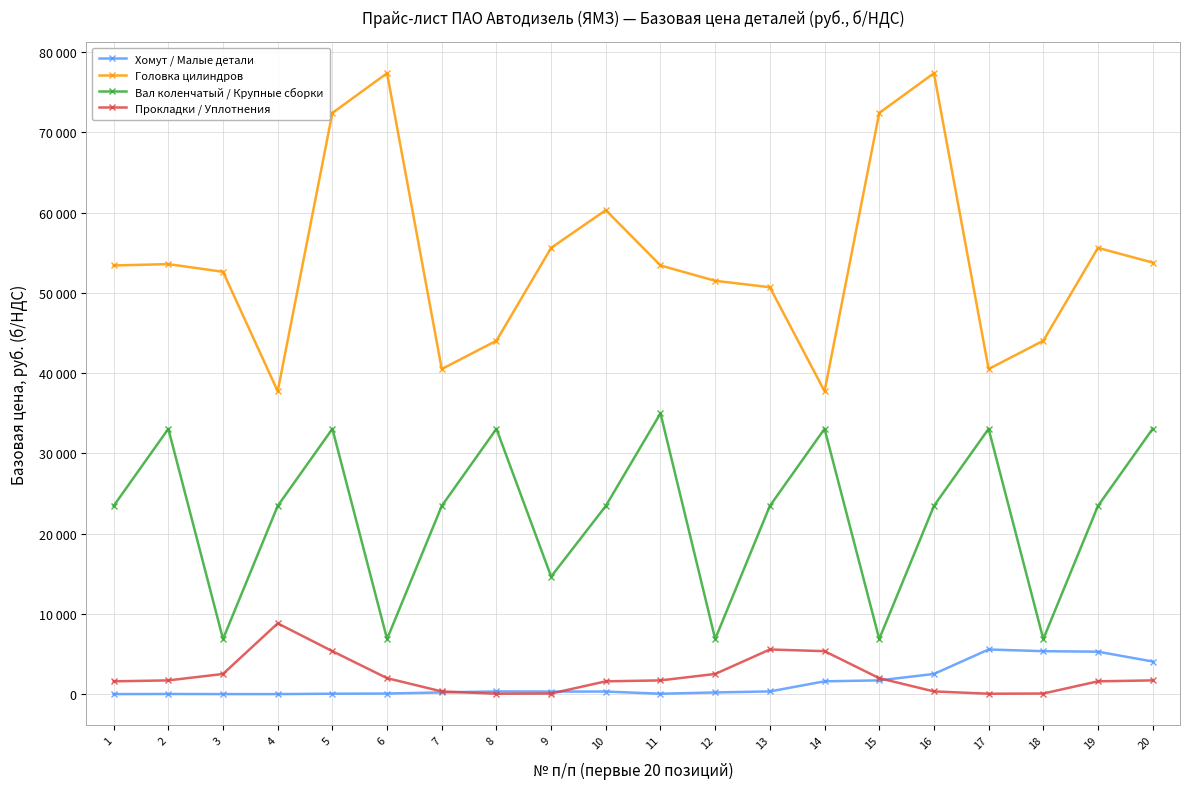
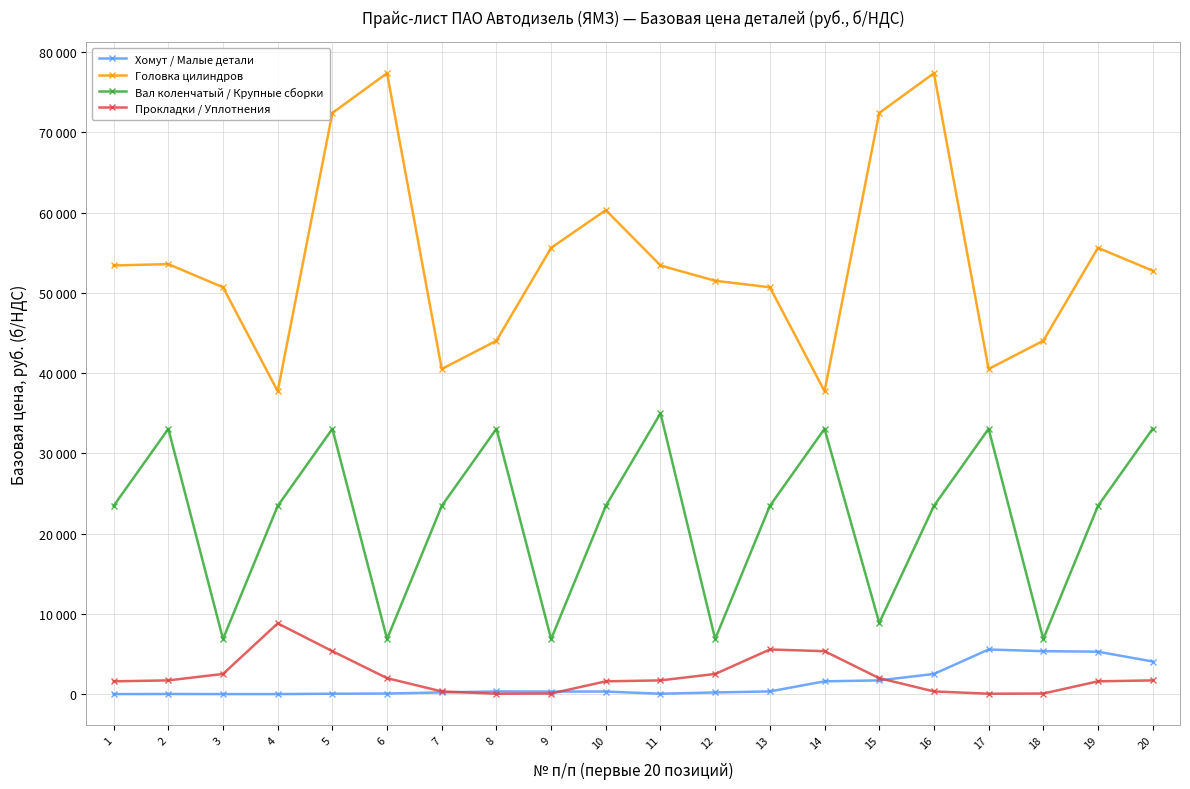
  {
    "Хомут / Малые детали": {
      "1": 0,
      "2": 0,
      "3": 0,
      "4": 0,
      "5": 0,
      "6": 0,
      "10": 0,
      "11": 0,
      "12": 0,
      "13": 0,
      "14": 2000,
      "16": 3000,
      "17": 6000,
      "18": 5000,
      "19": 5000,
      "20": 4000
    },
    "Головка цилиндров": {
      "1": 53000,
      "2": 54000,
-     "3": 53000,
+     "3": 51000,
      "4": 38000,
      "5": 72000,
      "6": 77000,
      "7": 41000,
      "8": 44000,
      "9": 56000,
      "10": 60000,
      "11": 53000,
      "12": 52000,
      "13": 51000,
      "14": 38000,
      "15": 72000,
      "16": 77000,
      "17": 41000,
      "18": 44000,
      "19": 56000,
-     "20": 54000
+     "20": 53000
    },
    "Вал коленчатый / Крупные сборки": {
      "1": 23000,
      "2": 33000,
      "3": 7000,
      "4": 23000,
      "5": 33000,
      "6": 7000,
      "7": 23000,
      "8": 33000,
-     "9": 15000,
+     "9": 7000,
      "10": 23000,
      "11": 35000,
      "12": 7000,
      "13": 23000,
      "14": 33000,
-     "15": 7000,
+     "15": 9000,
      "16": 23000,
      "17": 33000,
      "18": 7000,
      "19": 23000,
      "20": 33000
    },
    "Прокладки / Уплотнения": {
      "1": 2000,
      "2": 2000,
      "3": 3000,
      "4": 9000,
      "5": 5000,
      "6": 2000,
      "10": 2000,
      "11": 2000,
      "12": 3000,
      "13": 6000,
      "14": 5000,
      "16": 0,
      "17": 0,
      "18": 0,
      "19": 2000,
      "20": 2000
    }
  }
